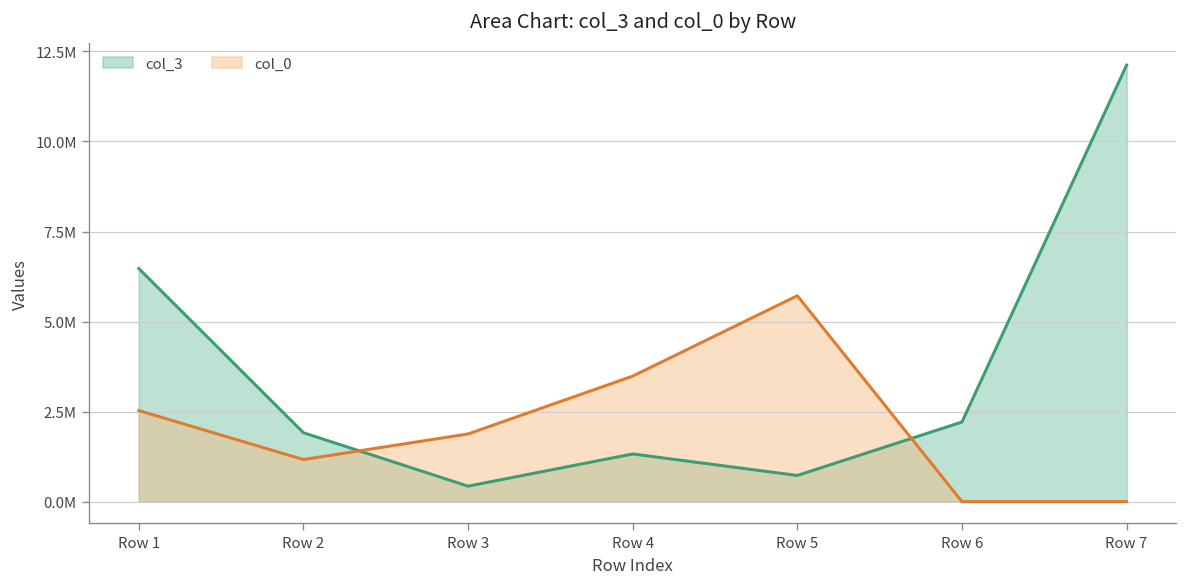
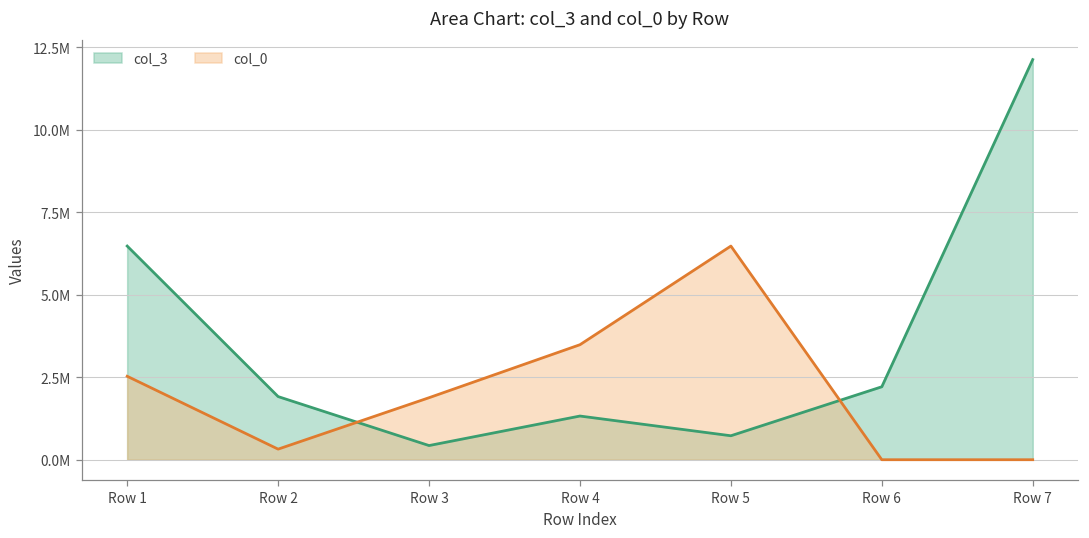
  {
    "col_3": {
      "Row 1": 6500000,
      "Row 2": 1900000,
      "Row 3": 400000,
      "Row 4": 1300000,
      "Row 5": 700000,
      "Row 6": 2200000,
      "Row 7": 12100000
    },
    "col_0": {
      "Row 1": 2500000,
-     "Row 2": 1200000,
+     "Row 2": 300000,
      "Row 3": 1900000,
      "Row 4": 3500000,
-     "Row 5": 5700000,
+     "Row 5": 6500000,
      "Row 6": 0,
      "Row 7": 0
    }
  }
